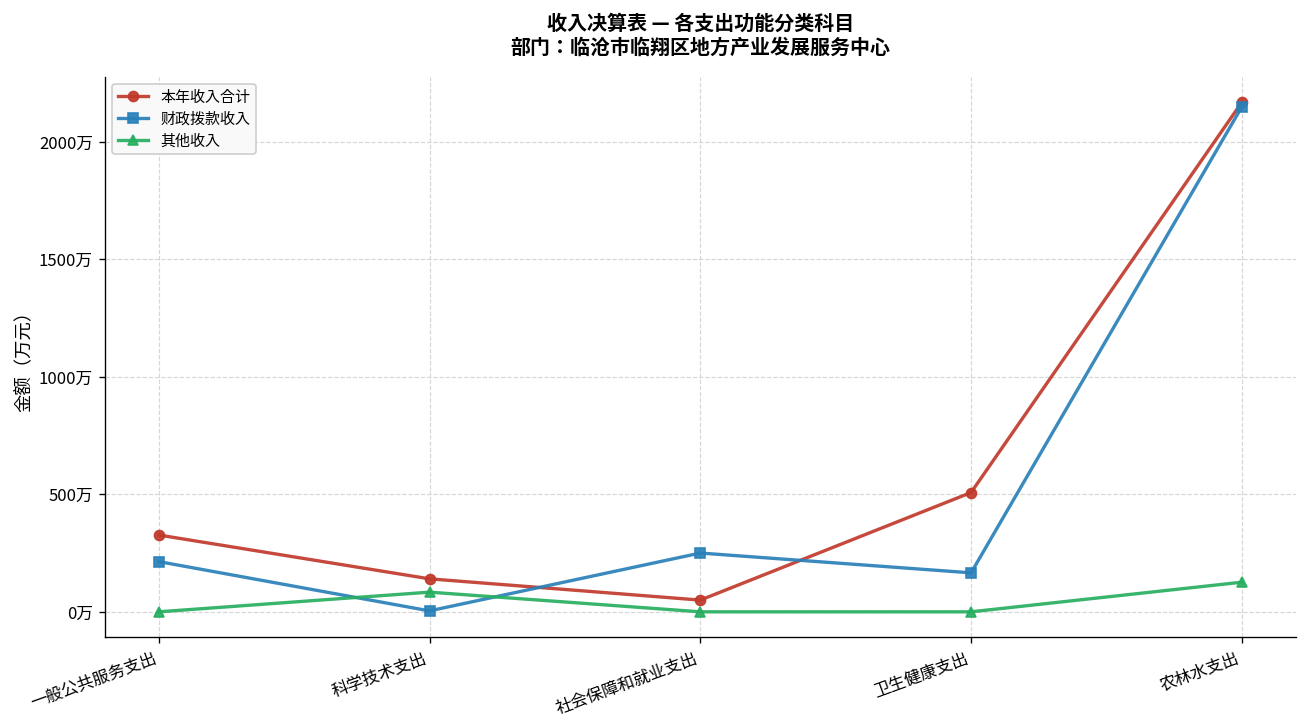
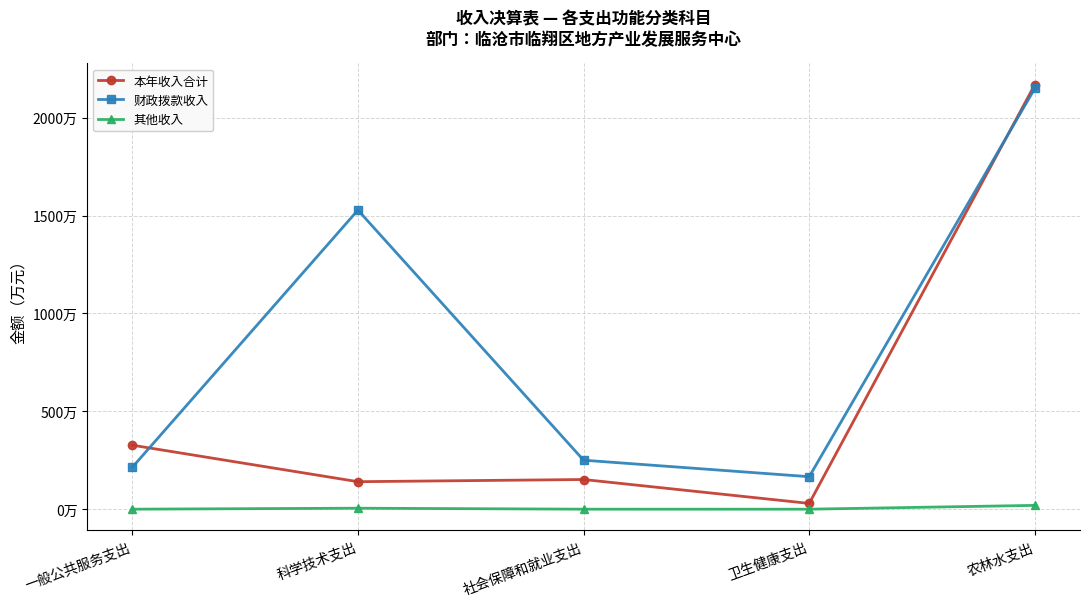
  {
    "本年收入合计": {
      "一般公共服务支出": "330万",
      "科学技术支出": "140万",
-     "社会保障和就业支出": "50万",
-     "卫生健康支出": "510万",
+     "社会保障和就业支出": "150万",
+     "卫生健康支出": "30万",
      "农林水支出": "2170万"
    },
    "财政拨款收入": {
      "一般公共服务支出": "210万",
-     "科学技术支出": "0万",
+     "科学技术支出": "1530万",
      "社会保障和就业支出": "250万",
      "卫生健康支出": "170万",
      "农林水支出": "2150万"
    },
    "其他收入": {
      "一般公共服务支出": "0万",
-     "科学技术支出": "80万",
+     "科学技术支出": "10万",
      "社会保障和就业支出": "0万",
      "卫生健康支出": "0万",
-     "农林水支出": "130万"
+     "农林水支出": "20万"
    }
  }
